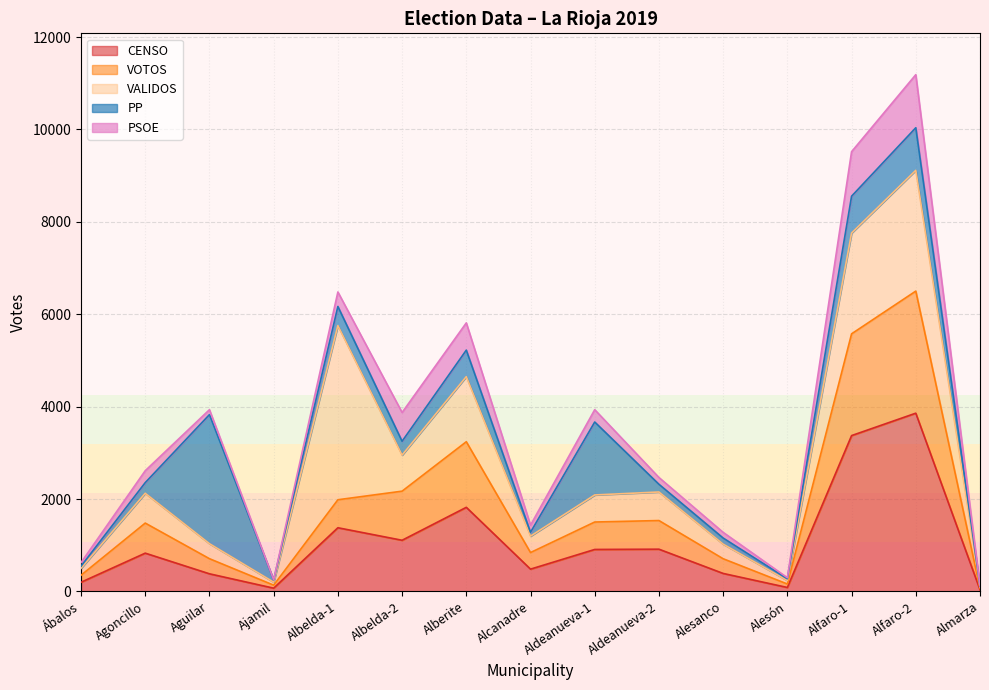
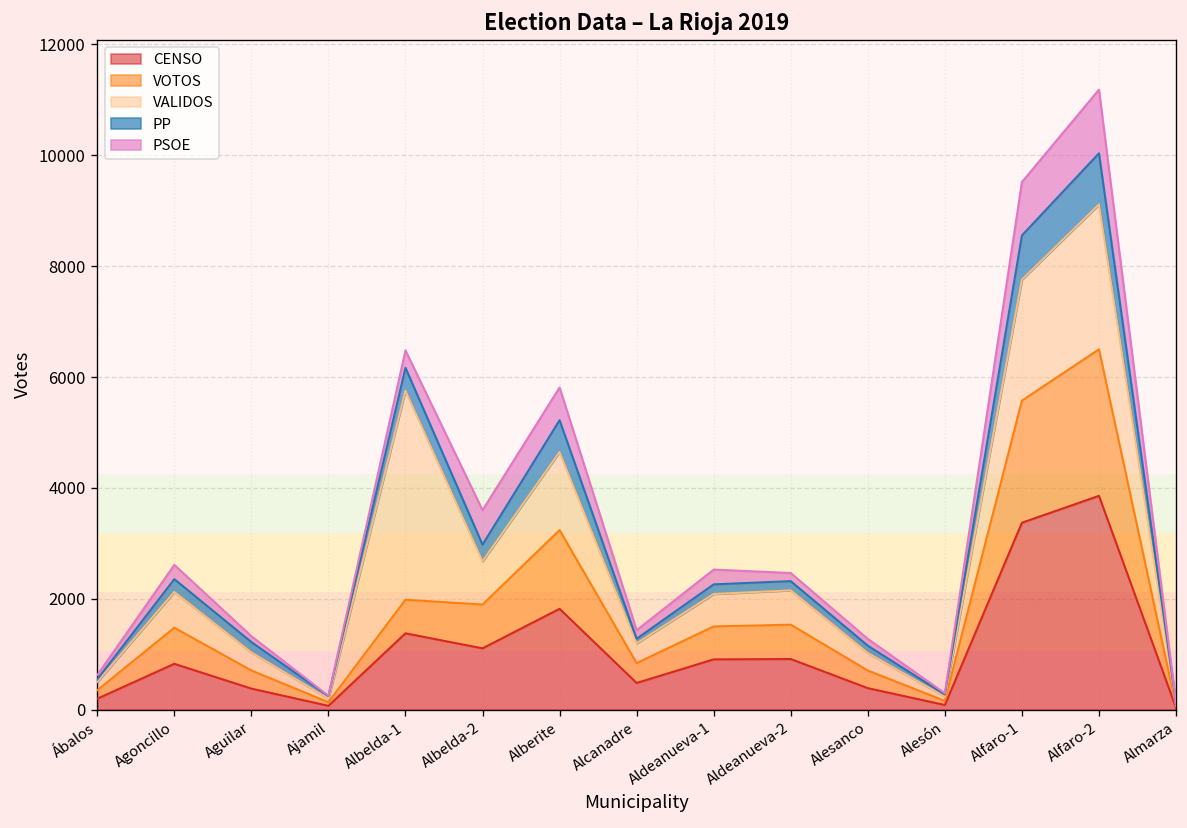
  {
    "CENSO": {
      "Ábalos": 200,
      "Agoncillo": 800,
      "Aguilar": 400,
      "Ajamil": 100,
      "Albelda-1": 1400,
      "Albelda-2": 1100,
      "Alberite": 1800,
      "Alcanadre": 500,
      "Aldeanueva-1": 900,
      "Aldeanueva-2": 900,
      "Alesanco": 400,
      "Alesón": 100,
      "Alfaro-1": 3400,
      "Alfaro-2": 3900
    },
    "VOTOS": {
      "Ábalos": 200,
      "Agoncillo": 700,
      "Aguilar": 300,
      "Ajamil": 100,
      "Albelda-1": 600,
-     "Albelda-2": 1100,
+     "Albelda-2": 800,
      "Alberite": 1400,
      "Alcanadre": 400,
      "Aldeanueva-1": 600,
      "Aldeanueva-2": 600,
      "Alesanco": 300,
      "Alesón": 100,
      "Alfaro-1": 2200,
      "Alfaro-2": 2600
    },
    "VALIDOS": {
      "Agoncillo": 600,
      "Aguilar": 300,
      "Albelda-1": 3800,
      "Albelda-2": 800,
      "Alberite": 1400,
      "Alcanadre": 400,
      "Aldeanueva-1": 600,
      "Aldeanueva-2": 600,
      "Alesanco": 300,
      "Alfaro-1": 2200,
      "Alfaro-2": 2600
    },
    "PP": {
      "Agoncillo": 200,
-     "Aguilar": 2800,
+     "Aguilar": 200,
      "Albelda-1": 400,
      "Albelda-2": 300,
      "Alberite": 600,
      "Alcanadre": 100,
-     "Aldeanueva-1": 1600,
+     "Aldeanueva-1": 200,
      "Aldeanueva-2": 200,
      "Alesanco": 100,
      "Alfaro-1": 800,
      "Alfaro-2": 900
    },
    "PSOE": {
      "Ábalos": 100,
      "Agoncillo": 300,
      "Aguilar": 100,
      "Albelda-1": 300,
      "Albelda-2": 600,
      "Alberite": 600,
      "Alcanadre": 200,
      "Aldeanueva-1": 300,
      "Aldeanueva-2": 100,
      "Alesanco": 100,
      "Alfaro-1": 1000,
      "Alfaro-2": 1100
    }
  }
